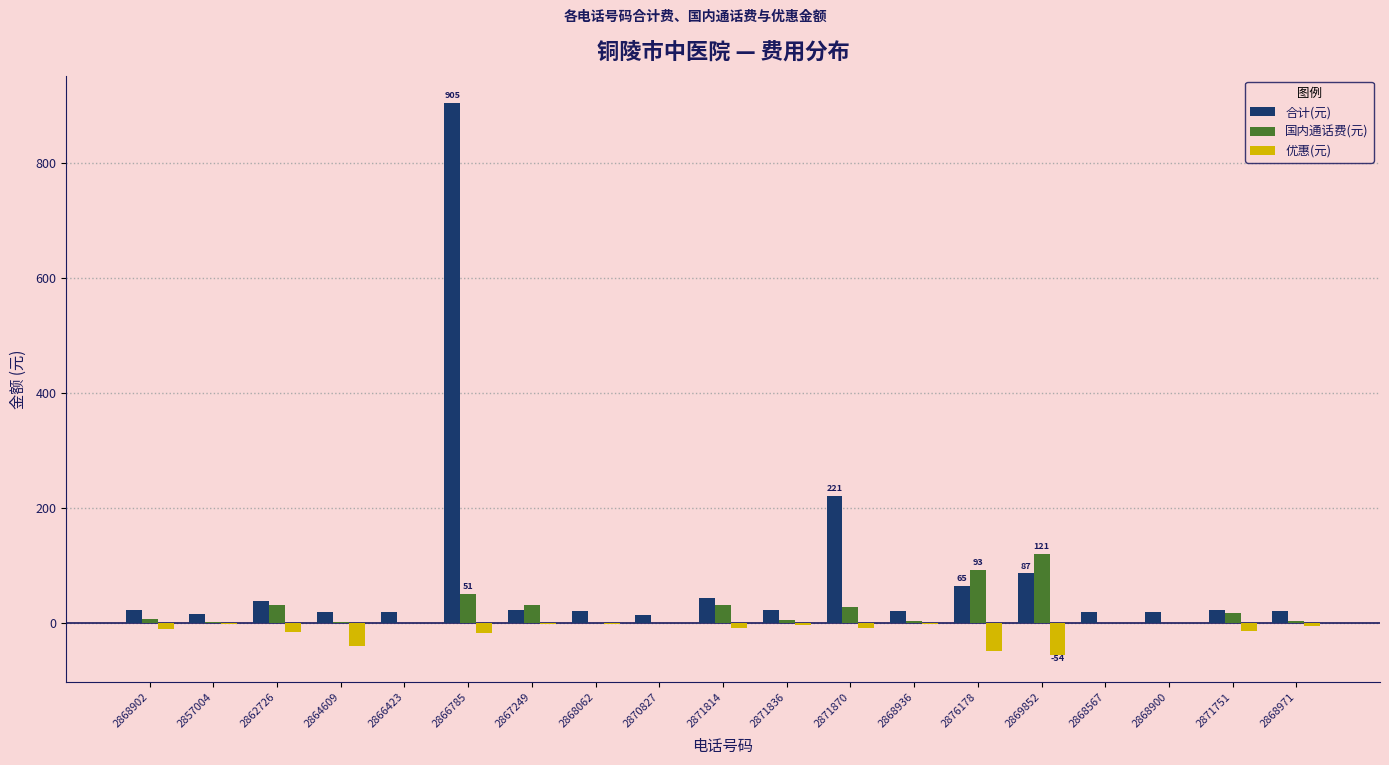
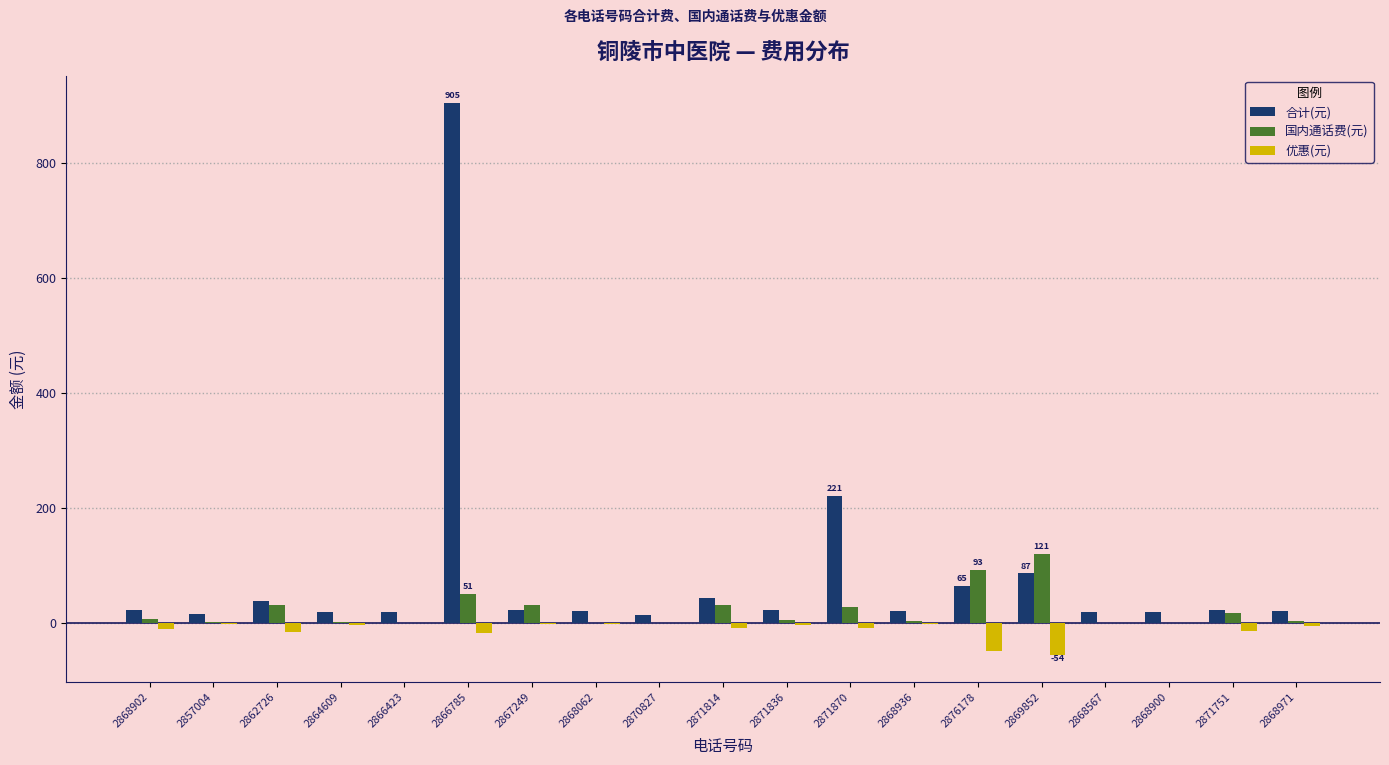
  {
    "合计(元)": {
      "2866785": 905,
      "2871870": 221,
      "2876178": 65,
      "2869852": 87
    },
    "国内通话费(元)": {
      "2866785": 51,
      "2876178": 93,
      "2869852": 121
    },
    "优惠(元)": {
      "2868902": -10,
      "2862726": -10,
-     "2864609": -40,
+     "2864609": 0,
      "2866423": 0,
      "2866785": -20,
      "2870827": 0,
      "2871814": -10,
      "2871870": -10,
      "2876178": -50,
      "2868567": 0,
      "2868900": 0,
      "2871751": -10
    }
  }
